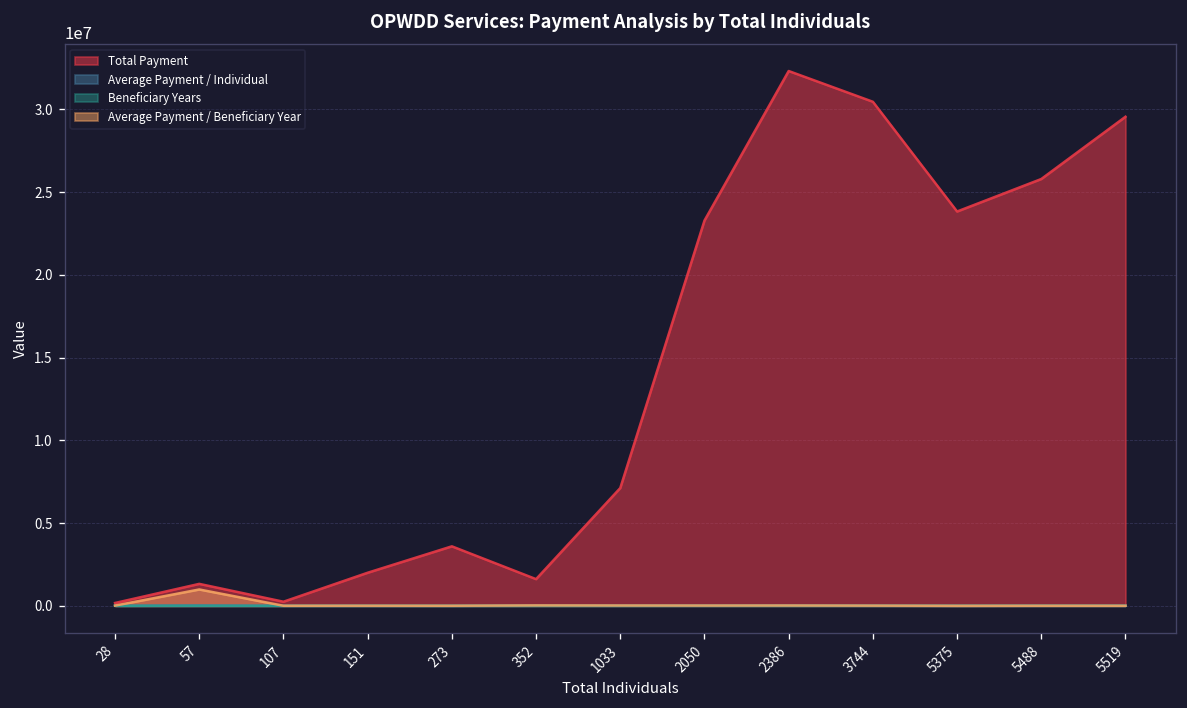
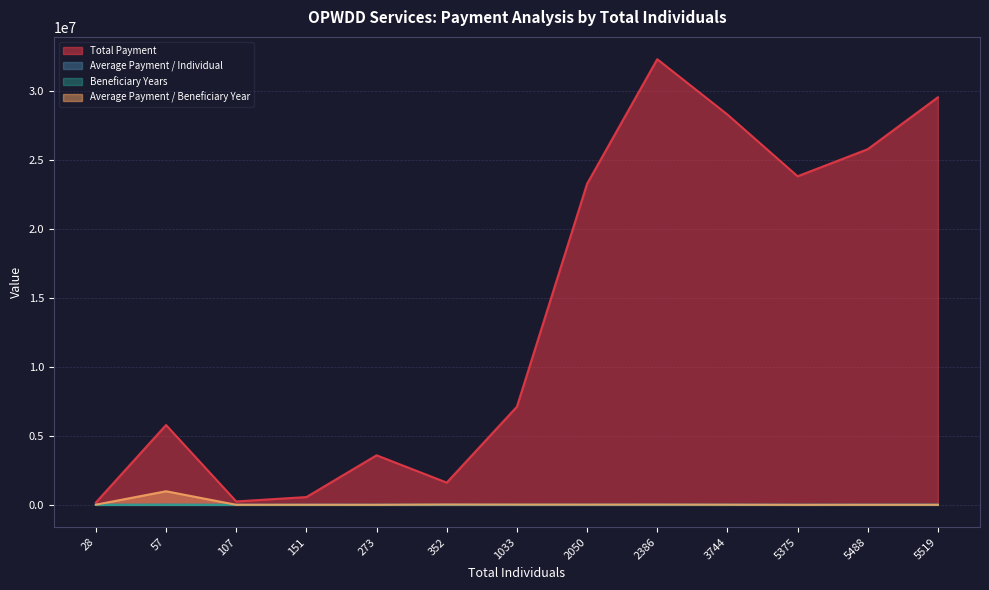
  {
    "Total Payment": {
-     "57": 1300000,
+     "57": 5800000,
      "107": 200000,
-     "151": 2000000,
+     "151": 600000,
      "273": 3600000,
      "352": 1600000,
      "1033": 7100000,
      "2050": 23300000,
      "2386": 32300000,
-     "3744": 30500000,
+     "3744": 28300000,
      "5375": 23800000,
      "5488": 25800000,
      "5519": 29600000
    },
    "Average Payment / Beneficiary Year": {
      "57": 1000000
    }
  }
